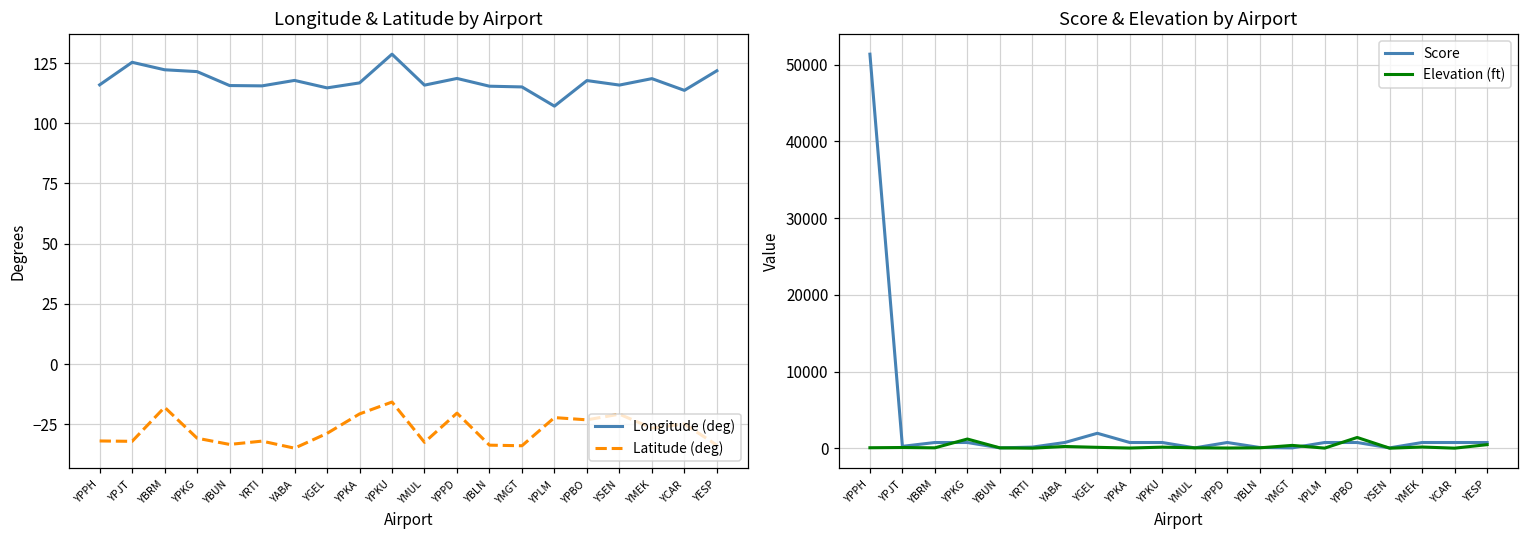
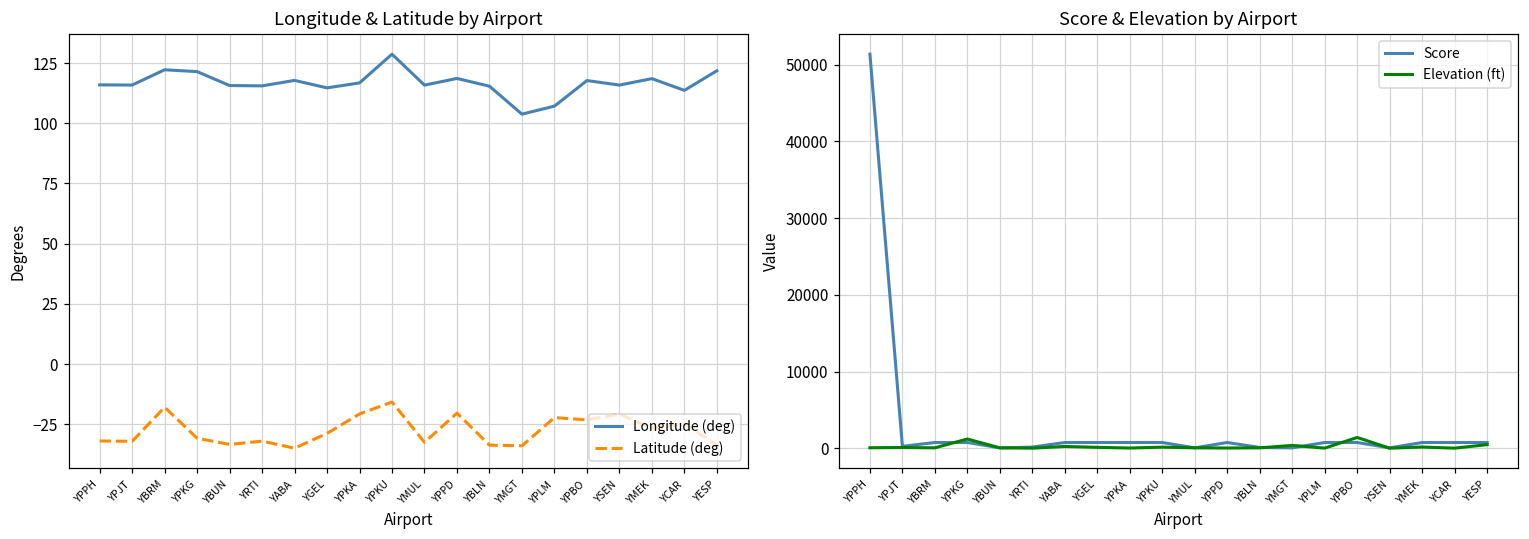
  {
    "Longitude & Latitude by Airport": {
      "Longitude (deg)": {
        "YPPH": 116,
-       "YPJT": 125,
+       "YPJT": 116,
        "YBRM": 122,
        "YPKG": 121,
        "YBUN": 116,
        "YRTI": 116,
        "YABA": 118,
        "YGEL": 115,
        "YPKA": 117,
        "YPKU": 129,
        "YMUL": 116,
        "YPPD": 119,
        "YBLN": 115,
-       "YMGT": 115,
+       "YMGT": 104,
        "YPLM": 107,
        "YPBO": 118,
        "YSEN": 116,
        "YMEK": 119,
        "YCAR": 114,
        "YESP": 122
      },
      "Latitude (deg)": {
        "YPPH": -32,
        "YPJT": -32,
        "YBRM": -18,
        "YPKG": -31,
        "YBUN": -33,
        "YRTI": -32,
        "YABA": -35,
        "YGEL": -29,
        "YPKA": -21,
        "YPKU": -16,
        "YMUL": -33,
        "YPPD": -20,
        "YBLN": -34,
        "YMGT": -34,
        "YPLM": -22,
        "YPBO": -23
      }
    },
    "Score & Elevation by Airport": {
      "Score": {
        "YPPH": 51000,
        "YBRM": 1000,
        "YPKG": 1000,
        "YABA": 1000,
-       "YGEL": 2000,
+       "YGEL": 1000,
        "YPKA": 1000,
        "YPKU": 1000,
        "YPPD": 1000,
        "YPLM": 1000,
        "YPBO": 1000,
        "YMEK": 1000,
        "YCAR": 1000
      },
      "Elevation (ft)": {
        "YPPH": 0,
        "YBRM": 0,
        "YPKG": 1000,
        "YABA": 0,
        "YGEL": 0,
        "YPKA": 0,
        "YPKU": 0,
        "YPPD": 0,
        "YPLM": 0,
        "YPBO": 1000,
        "YMEK": 0,
        "YCAR": 0
      }
    }
  }
